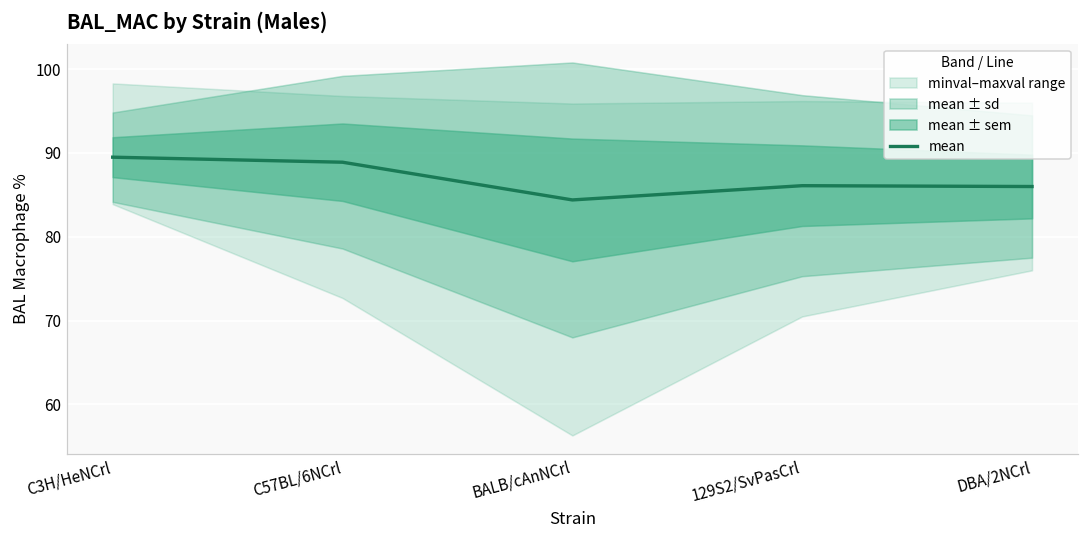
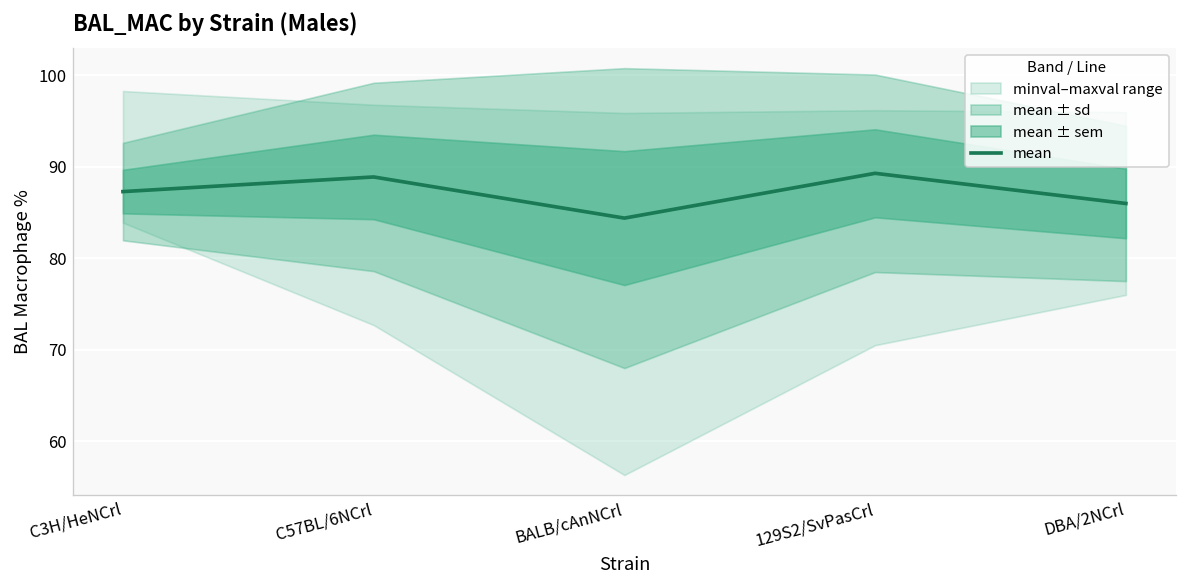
  {
    "mean": {
-     "C3H/HeNCrl": 90,
+     "C3H/HeNCrl": 87,
      "C57BL/6NCrl": 89,
      "BALB/cAnNCrl": 84,
-     "129S2/SvPasCrl": 86,
+     "129S2/SvPasCrl": 89,
      "DBA/2NCrl": 86
    }
  }
